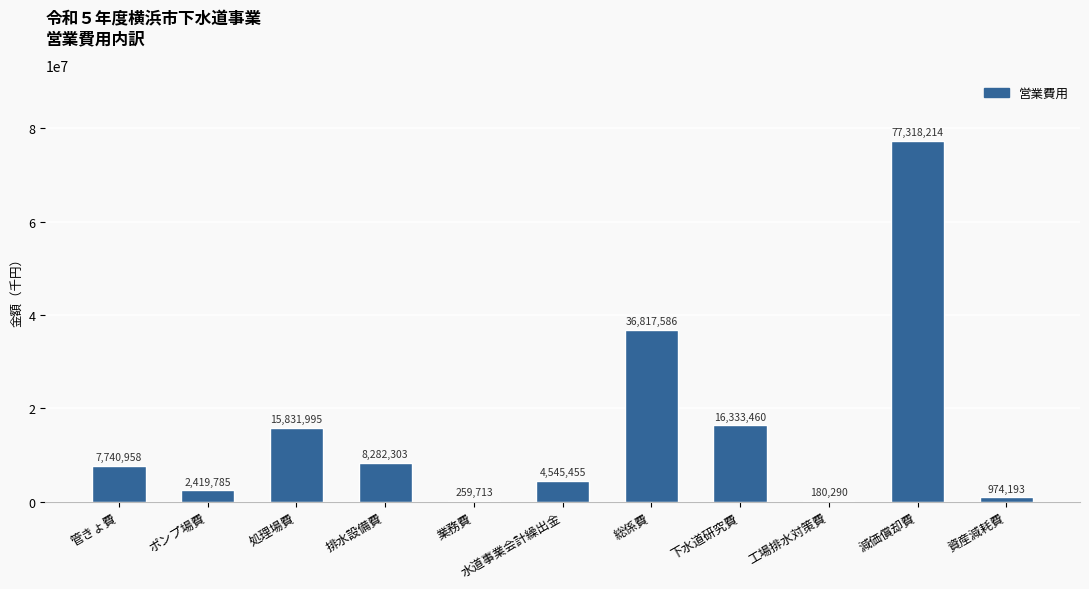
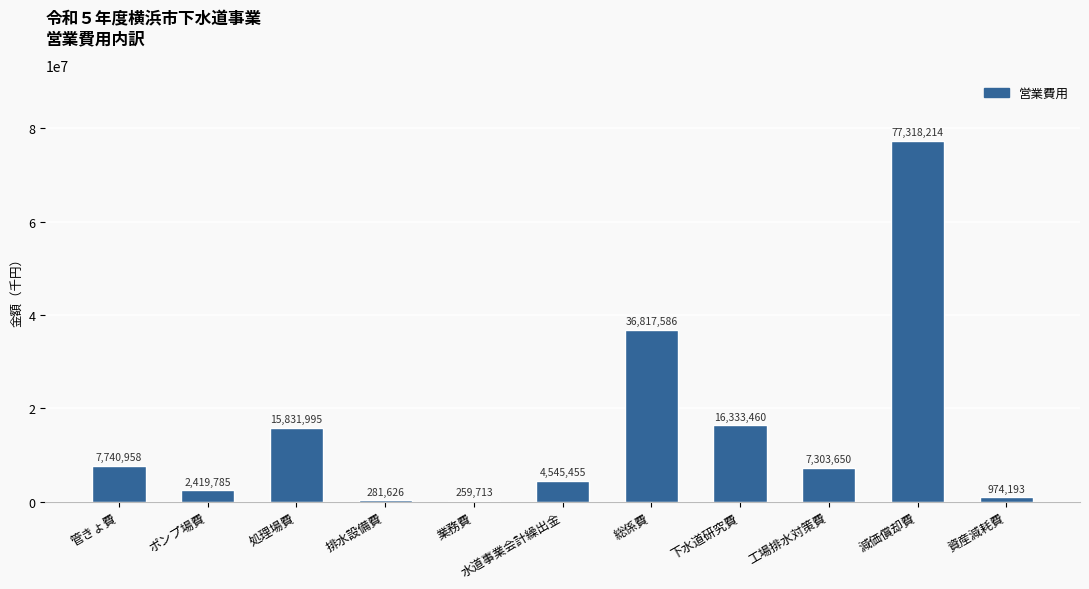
  {
    "管きょ費": "7,740,958",
    "ポンプ場費": "2,419,785",
    "処理場費": "15,831,995",
-   "排水設備費": "8,282,303",
+   "排水設備費": "281,626",
    "業務費": "259,713",
    "水道事業会計繰出金": "4,545,455",
    "総係費": "36,817,586",
    "下水道研究費": "16,333,460",
-   "工場排水対策費": "180,290",
+   "工場排水対策費": "7,303,650",
    "減価償却費": "77,318,214",
    "資産減耗費": "974,193"
  }
